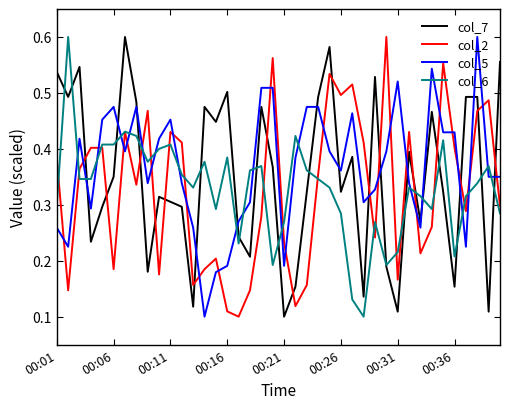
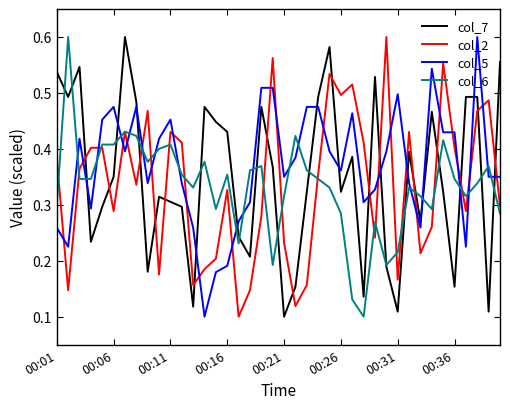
  {
    "col_7": {
      "00:01": 0.54,
      "00:06": 0.35,
      "00:11": 0.31,
-     "00:16": 0.50,
+     "00:16": 0.43,
      "00:21": 0.10,
      "00:26": 0.32,
      "00:31": 0.11,
      "00:36": 0.15
    },
    "col_2": {
      "00:01": 0.38,
-     "00:06": 0.18,
+     "00:06": 0.29,
      "00:11": 0.43,
-     "00:16": 0.11,
+     "00:16": 0.33,
      "00:21": 0.23,
      "00:26": 0.50,
      "00:31": 0.17,
      "00:36": 0.40
    },
    "col_5": {
      "00:01": 0.26,
      "00:06": 0.48,
      "00:11": 0.45,
      "00:16": 0.19,
-     "00:21": 0.19,
+     "00:21": 0.35,
      "00:26": 0.36,
-     "00:31": 0.52,
+     "00:31": 0.50,
      "00:36": 0.43
    },
    "col_6": {
      "00:01": 0.30,
      "00:06": 0.41,
      "00:11": 0.41,
-     "00:16": 0.38,
-     "00:21": 0.27,
+     "00:16": 0.35,
+     "00:21": 0.32,
      "00:26": 0.28,
      "00:31": 0.22,
-     "00:36": 0.21
+     "00:36": 0.35
    }
  }
